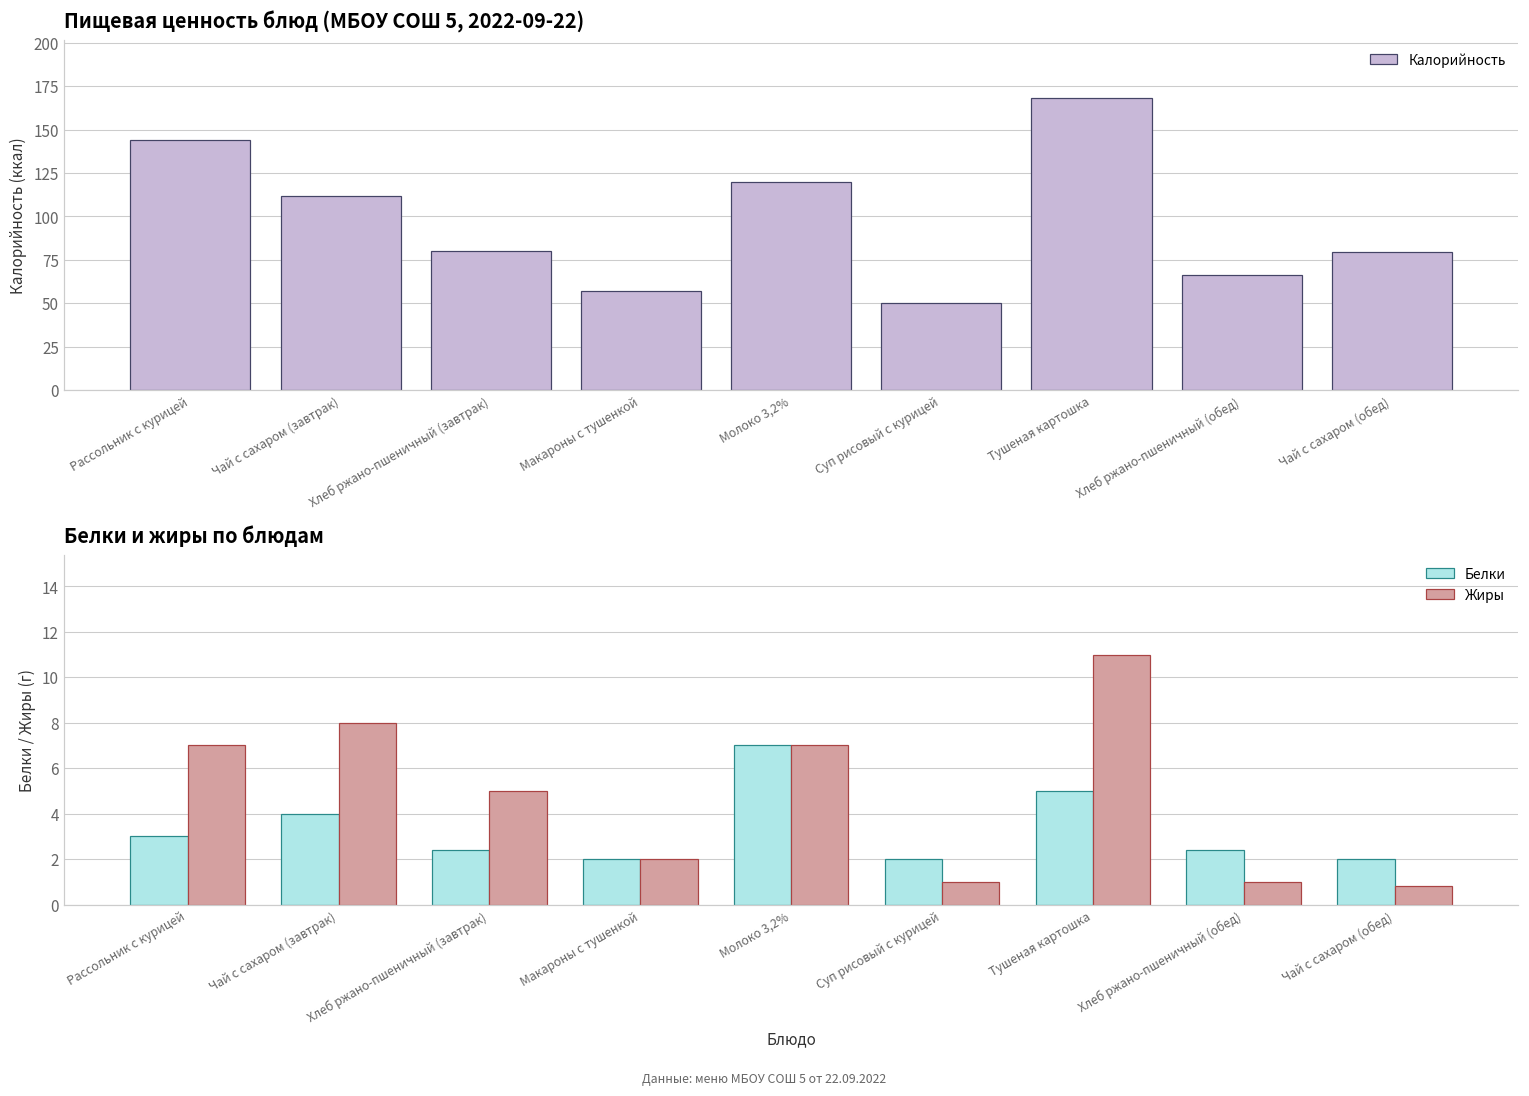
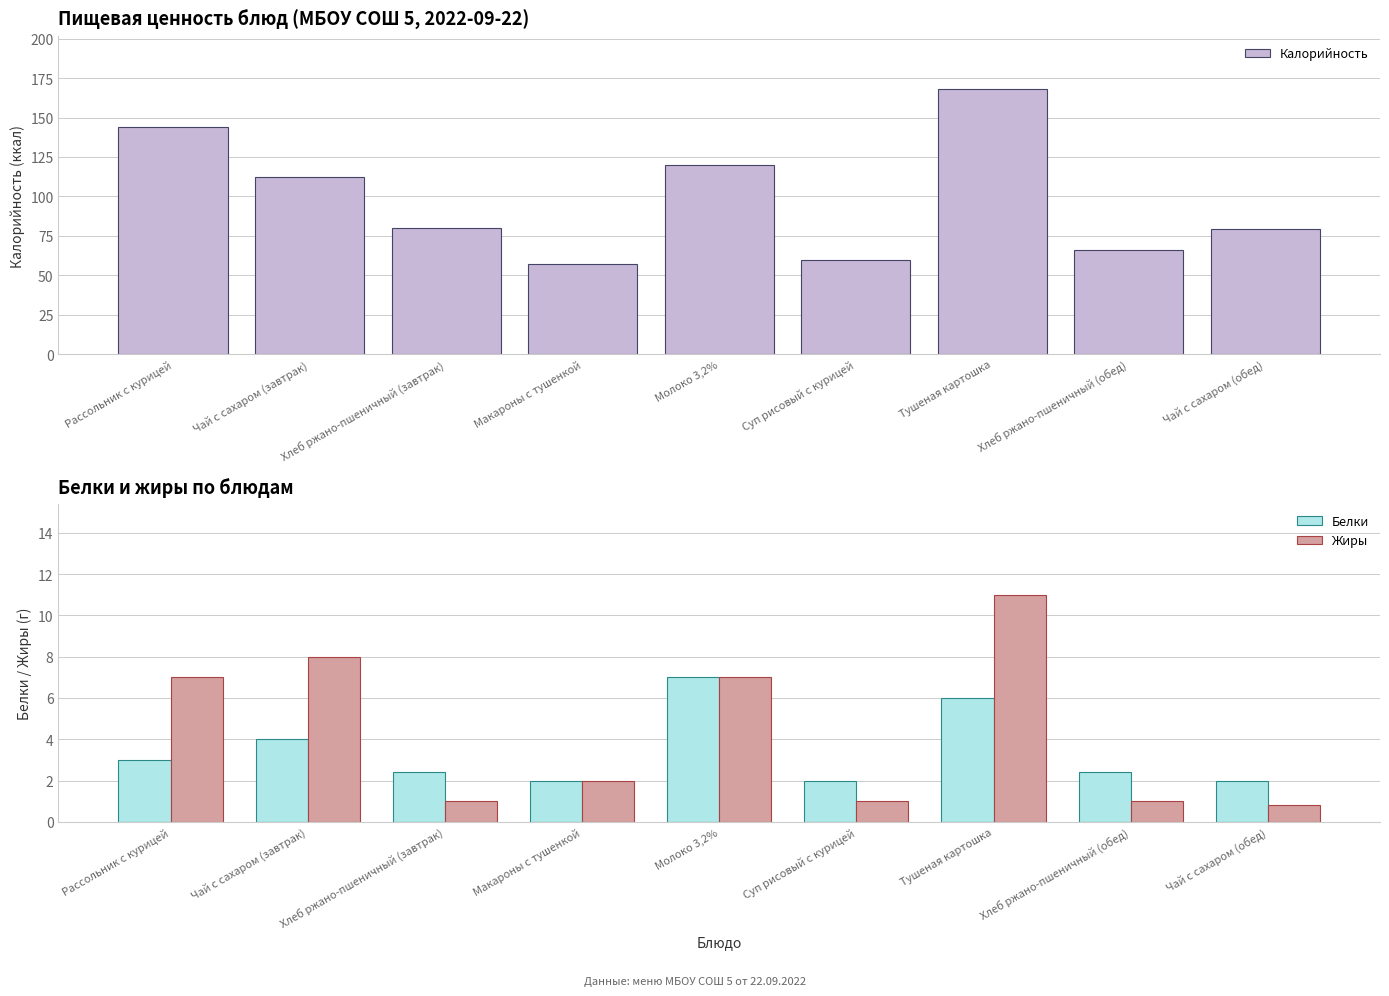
  {
    "Пищевая ценность блюд (МБОУ СОШ 5, 2022-09-22)": {
      "Рассольник с курицей": 144,
      "Чай с сахаром (завтрак)": 112,
      "Хлеб ржано-пшеничный (завтрак)": 80,
      "Макароны с тушенкой": 57,
      "Молоко 3,2%": 120,
-     "Суп рисовый с курицей": 50,
+     "Суп рисовый с курицей": 60,
      "Тушеная картошка": 168,
      "Хлеб ржано-пшеничный (обед)": 66,
      "Чай с сахаром (обед)": 79
    },
    "Белки и жиры по блюдам": {
      "Белки": {
        "Рассольник с курицей": 3,
        "Чай с сахаром (завтрак)": 4,
        "Хлеб ржано-пшеничный (завтрак)": 2.4,
        "Макароны с тушенкой": 2,
        "Молоко 3,2%": 7,
        "Суп рисовый с курицей": 2,
-       "Тушеная картошка": 5,
+       "Тушеная картошка": 6,
        "Хлеб ржано-пшеничный (обед)": 2.4,
        "Чай с сахаром (обед)": 2
      },
      "Жиры": {
        "Рассольник с курицей": 7,
        "Чай с сахаром (завтрак)": 8,
-       "Хлеб ржано-пшеничный (завтрак)": 5,
+       "Хлеб ржано-пшеничный (завтрак)": 1,
        "Макароны с тушенкой": 2,
        "Молоко 3,2%": 7,
        "Суп рисовый с курицей": 1,
        "Тушеная картошка": 11,
        "Хлеб ржано-пшеничный (обед)": 1,
        "Чай с сахаром (обед)": 0.8
      }
    }
  }
